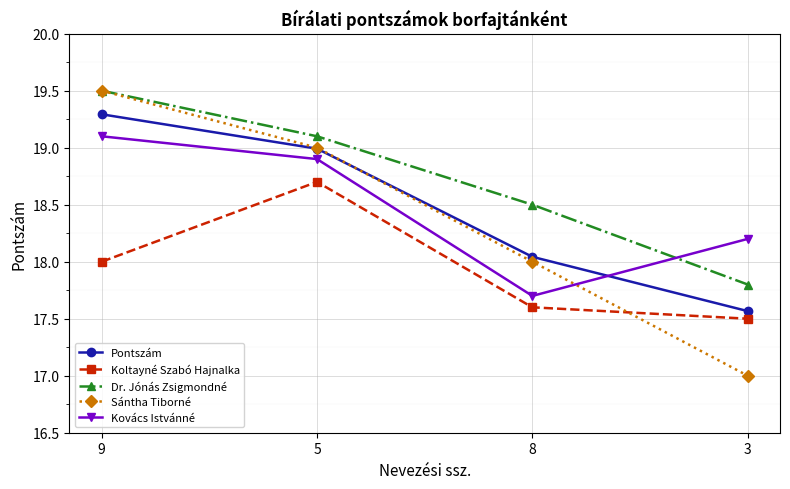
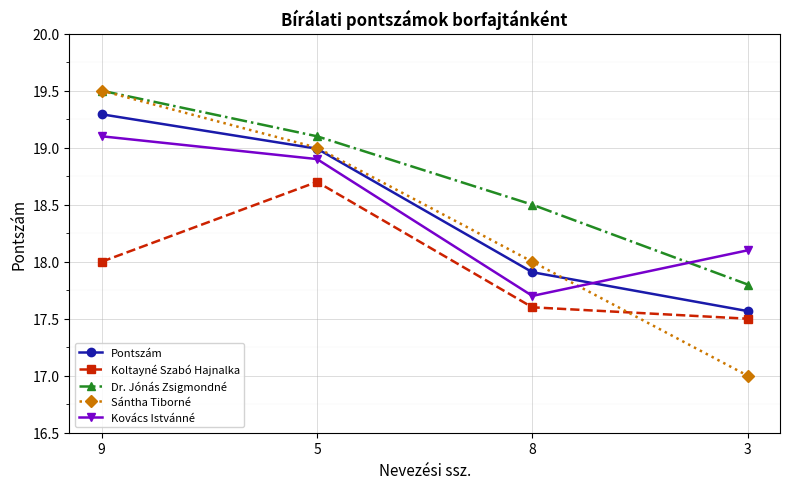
  {
    "Pontszám": {
      "9": 19.29,
-     "8": 18.04,
+     "8": 17.91,
      "3": 17.57
    },
    "Koltayné Szabó Hajnalka": {
      "9": 18.00,
      "5": 18.70,
      "8": 17.60,
      "3": 17.50
    },
    "Dr. Jónás Zsigmondné": {
      "5": 19.10,
      "8": 18.50,
      "3": 17.80
    },
    "Sántha Tiborné": {
      "8": 18.00,
      "3": 17.00
    },
    "Kovács Istvánné": {
      "9": 19.1,
      "5": 18.9,
      "8": 17.7,
-     "3": 18.2
+     "3": 18.1
    }
  }
